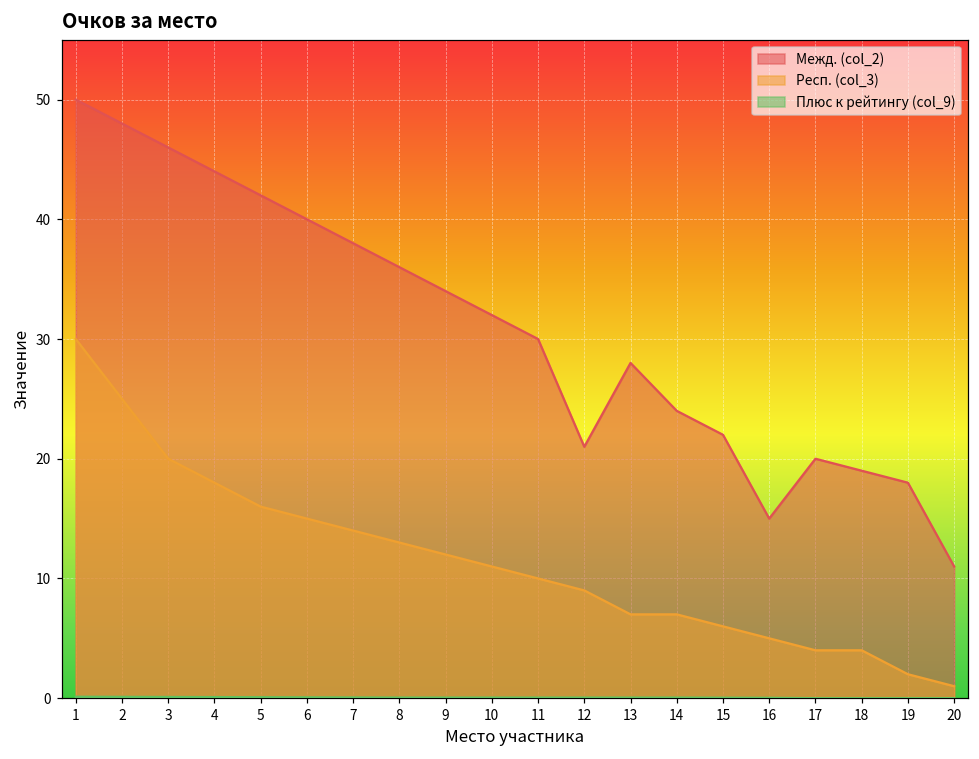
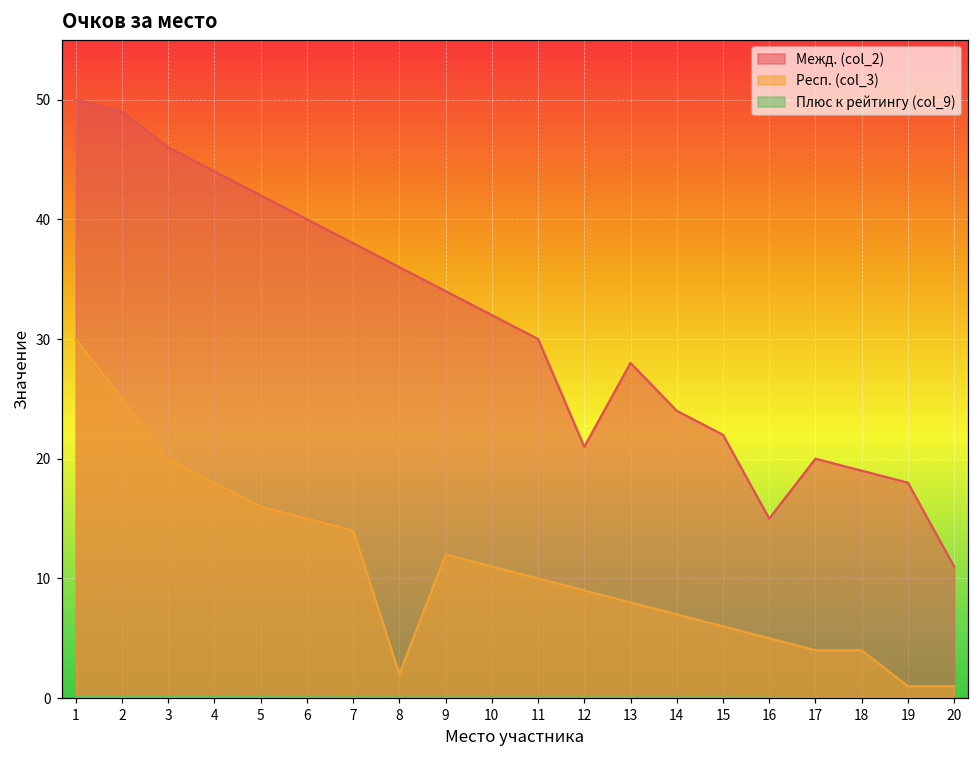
  {
    "Межд. (col_2)": {
      "1": 50,
-     "2": 48,
+     "2": 49,
      "3": 46,
      "4": 44,
      "5": 42,
      "6": 40,
      "7": 38,
      "8": 36,
      "9": 34,
      "10": 32,
      "11": 30,
      "12": 21,
      "13": 28,
      "14": 24,
      "15": 22,
      "16": 15,
      "17": 20,
      "18": 19,
      "19": 18,
      "20": 11
    },
    "Респ. (col_3)": {
      "1": 30,
      "2": 25,
      "3": 20,
      "4": 18,
      "5": 16,
      "6": 15,
      "7": 14,
-     "8": 13,
+     "8": 2,
      "9": 12,
      "10": 11,
      "11": 10,
      "12": 9,
-     "13": 7,
+     "13": 8,
      "14": 7,
      "15": 6,
      "16": 5,
      "17": 4,
      "18": 4,
-     "19": 2,
+     "19": 1,
      "20": 1
    },
    "Плюс к рейтингу (col_9)": {
      "1": 0,
      "2": 0,
      "3": 0,
      "4": 0,
      "5": 0,
      "6": 0,
      "7": 0,
      "8": 0,
      "9": 0,
      "10": 0,
      "11": 0,
      "12": 0,
      "13": 0,
      "14": 0,
      "15": 0,
      "16": 0,
      "17": 0,
      "18": 0,
      "19": 0,
      "20": 0
    }
  }
